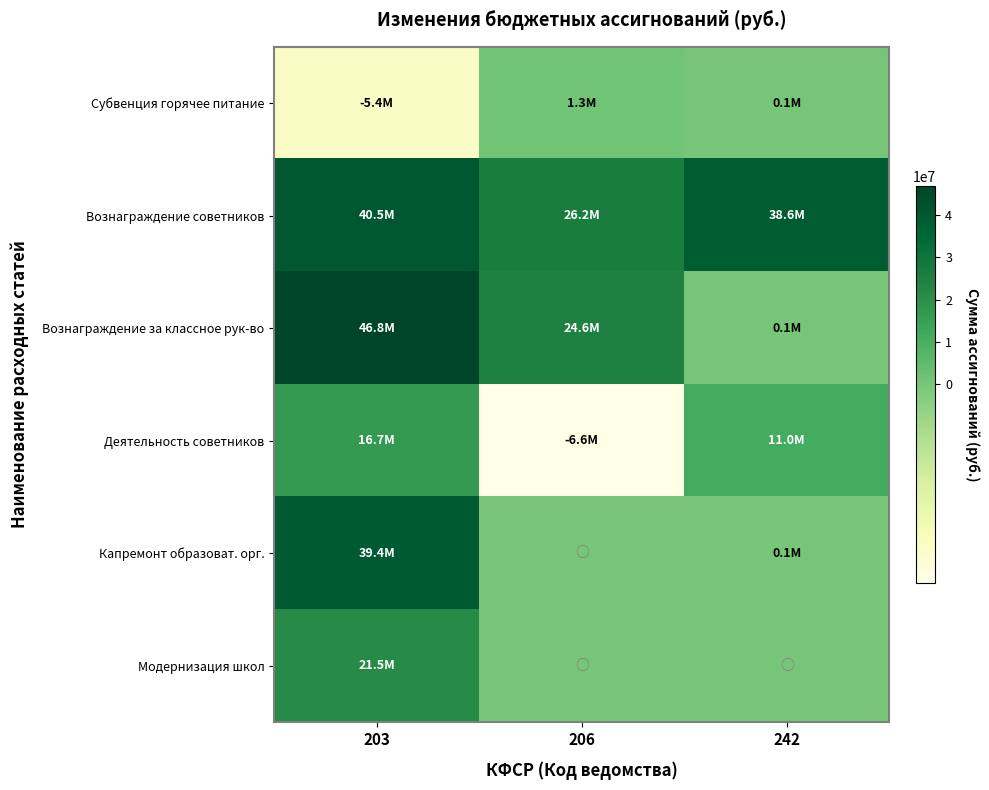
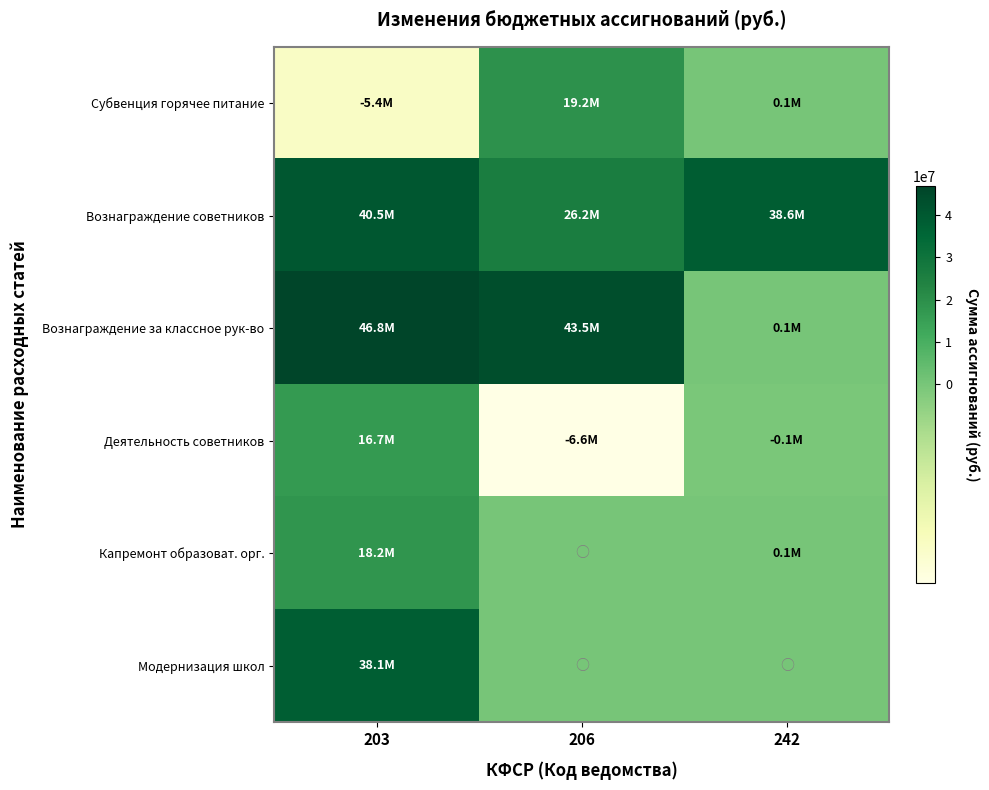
  {
    "Субвенция горячее питание": {
-     "206": "1.3M"
+     "206": "19.2M"
    },
    "Вознаграждение за классное рук-во": {
-     "206": "24.6M"
+     "206": "43.5M"
    },
    "Деятельность советников": {
-     "242": "11.0M"
+     "242": "-0.1M"
    },
    "Капремонт образоват. орг.": {
-     "203": "39.4M"
+     "203": "18.2M"
    },
    "Модернизация школ": {
-     "203": "21.5M"
+     "203": "38.1M"
    }
  }
